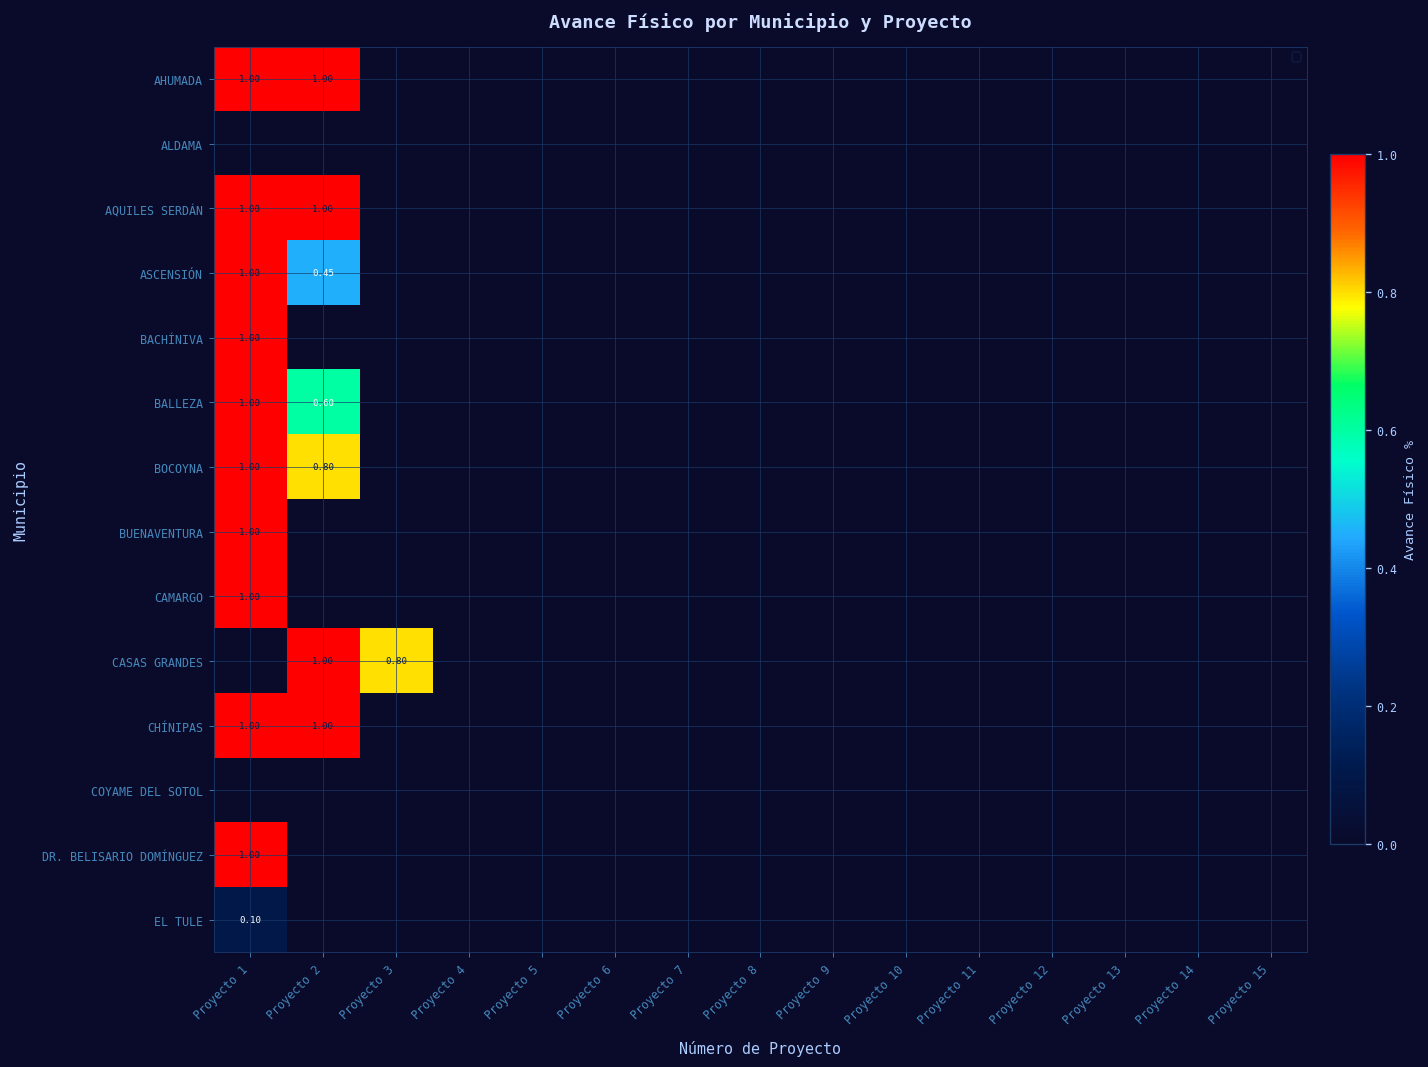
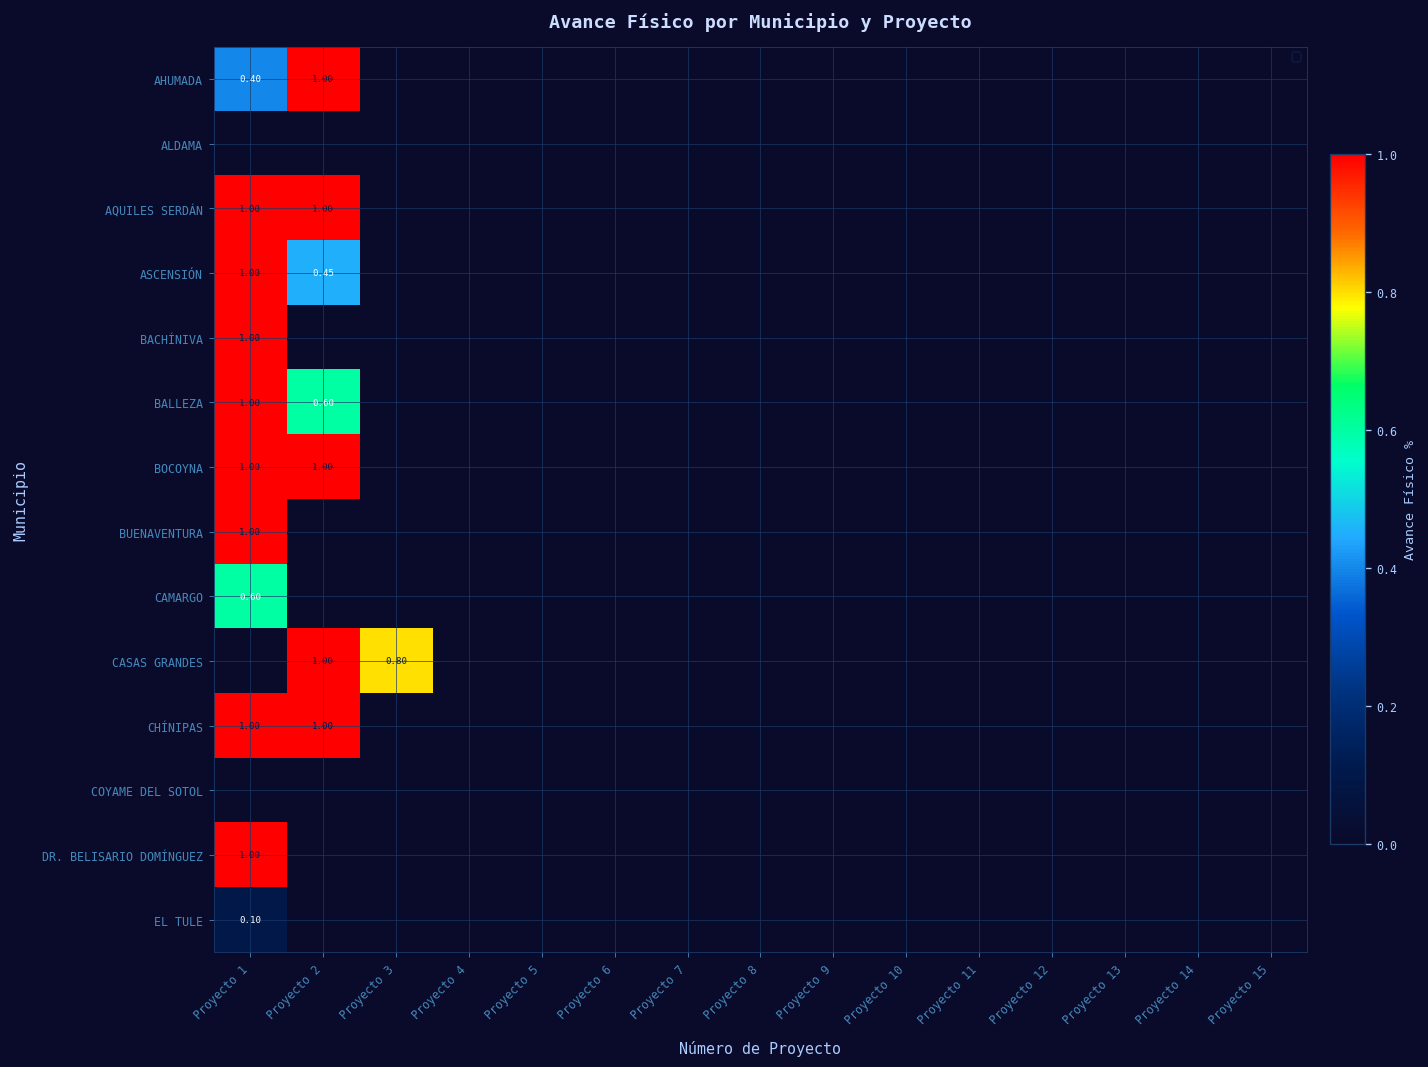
  {
    "AHUMADA": {
-     "Proyecto 1": 1.00,
+     "Proyecto 1": 0.40,
      "Proyecto 2": 1.00
    },
    "AQUILES SERDÁN": {
      "Proyecto 1": 1.00,
      "Proyecto 2": 1.00
    },
    "ASCENSIÓN": {
      "Proyecto 1": 1.00,
      "Proyecto 2": 0.45
    },
    "BACHÍNIVA": {
      "Proyecto 1": 1.00
    },
    "BALLEZA": {
      "Proyecto 1": 1.00,
      "Proyecto 2": 0.60
    },
    "BOCOYNA": {
      "Proyecto 1": 1.00,
-     "Proyecto 2": 0.80
+     "Proyecto 2": 1.00
    },
    "BUENAVENTURA": {
      "Proyecto 1": 1.00
    },
    "CAMARGO": {
-     "Proyecto 1": 1.00
+     "Proyecto 1": 0.60
    },
    "CASAS GRANDES": {
      "Proyecto 2": 1.00,
      "Proyecto 3": 0.80
    },
    "CHÍNIPAS": {
      "Proyecto 1": 1.00,
      "Proyecto 2": 1.00
    },
    "DR. BELISARIO DOMÍNGUEZ": {
      "Proyecto 1": 1.00
    },
    "EL TULE": {
      "Proyecto 1": 0.10
    }
  }
